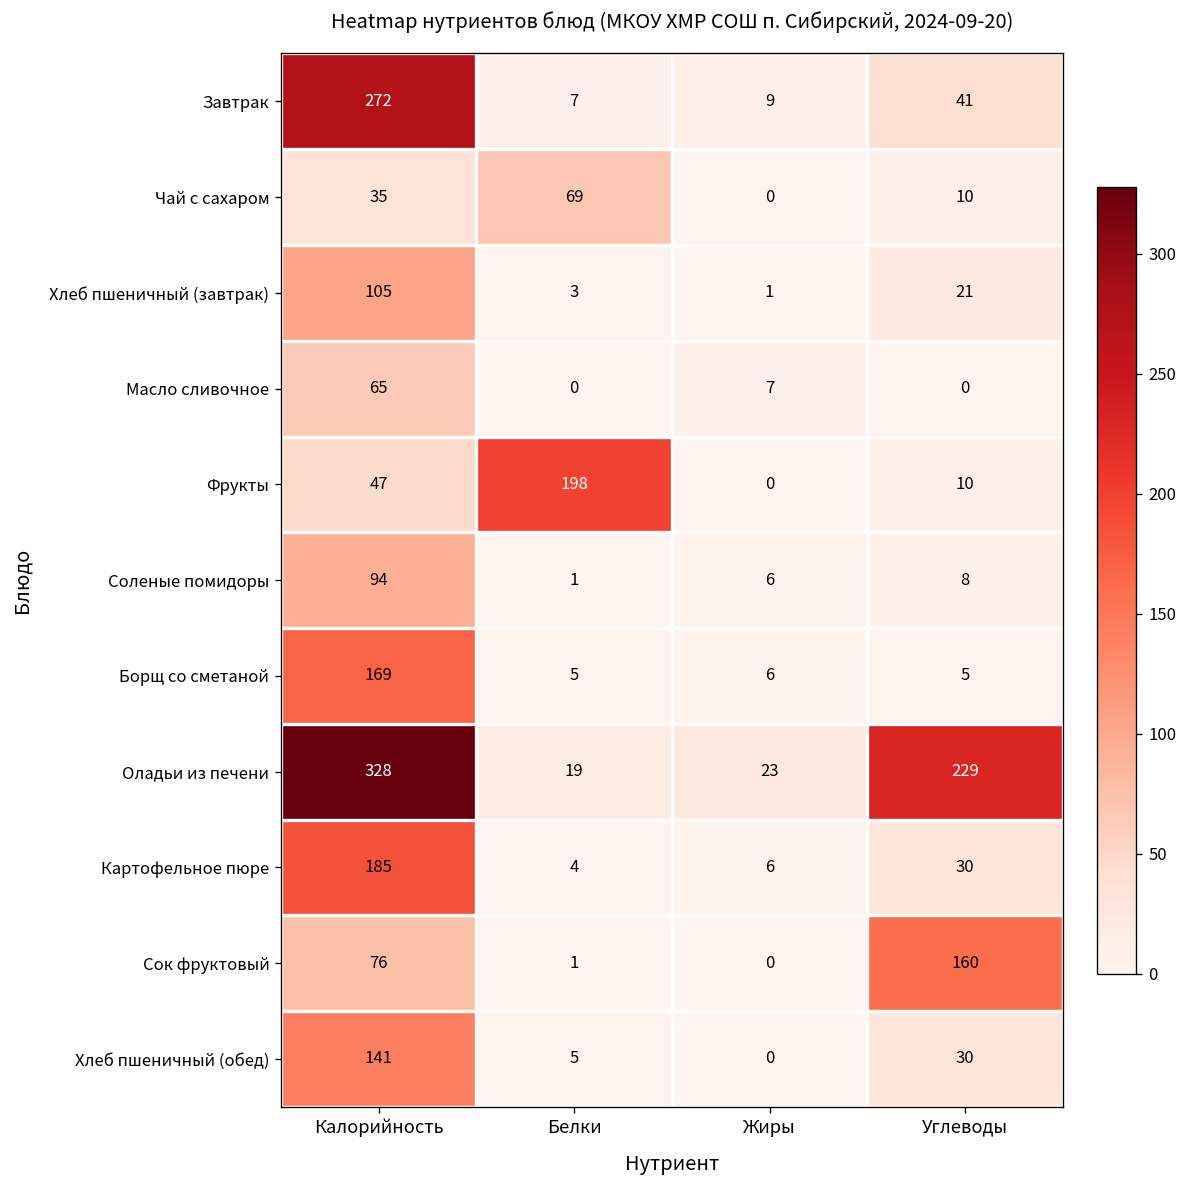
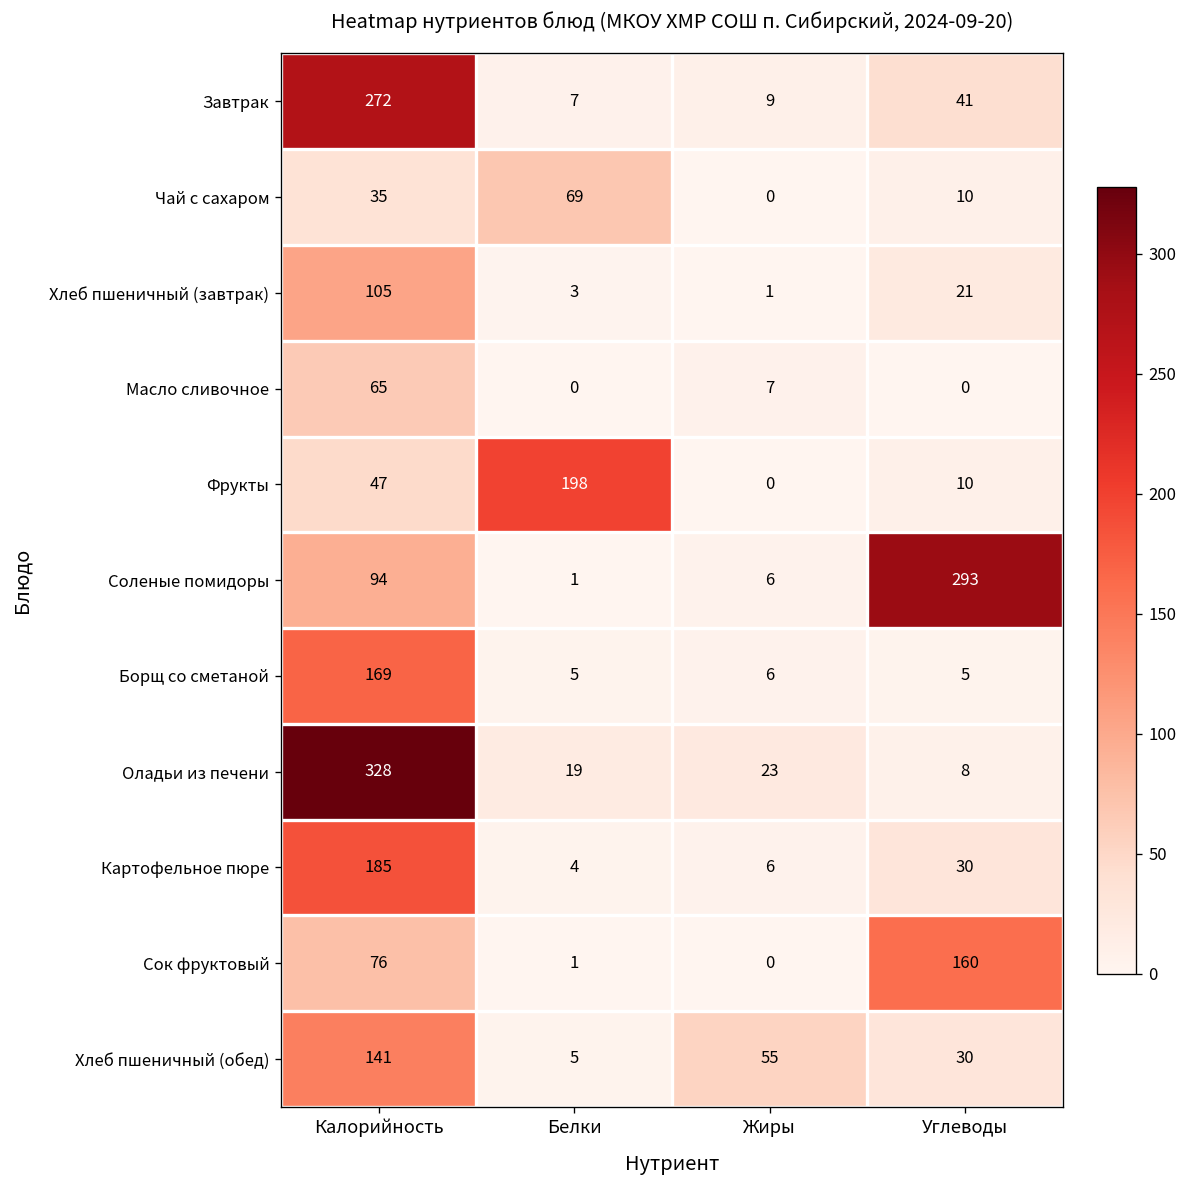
  {
    "Завтрак": {
      "Калорийность": 272,
      "Белки": 7,
      "Жиры": 9,
      "Углеводы": 41
    },
    "Чай с сахаром": {
      "Калорийность": 35,
      "Белки": 69,
      "Жиры": 0,
      "Углеводы": 10
    },
    "Хлеб пшеничный (завтрак)": {
      "Калорийность": 105,
      "Белки": 3,
      "Жиры": 1,
      "Углеводы": 21
    },
    "Масло сливочное": {
      "Калорийность": 65,
      "Белки": 0,
      "Жиры": 7,
      "Углеводы": 0
    },
    "Фрукты": {
      "Калорийность": 47,
      "Белки": 198,
      "Жиры": 0,
      "Углеводы": 10
    },
    "Соленые помидоры": {
      "Калорийность": 94,
      "Белки": 1,
      "Жиры": 6,
-     "Углеводы": 8
+     "Углеводы": 293
    },
    "Борщ со сметаной": {
      "Калорийность": 169,
      "Белки": 5,
      "Жиры": 6,
      "Углеводы": 5
    },
    "Оладьи из печени": {
      "Калорийность": 328,
      "Белки": 19,
      "Жиры": 23,
-     "Углеводы": 229
+     "Углеводы": 8
    },
    "Картофельное пюре": {
      "Калорийность": 185,
      "Белки": 4,
      "Жиры": 6,
      "Углеводы": 30
    },
    "Сок фруктовый": {
      "Калорийность": 76,
      "Белки": 1,
      "Жиры": 0,
      "Углеводы": 160
    },
    "Хлеб пшеничный (обед)": {
      "Калорийность": 141,
      "Белки": 5,
-     "Жиры": 0,
+     "Жиры": 55,
      "Углеводы": 30
    }
  }
